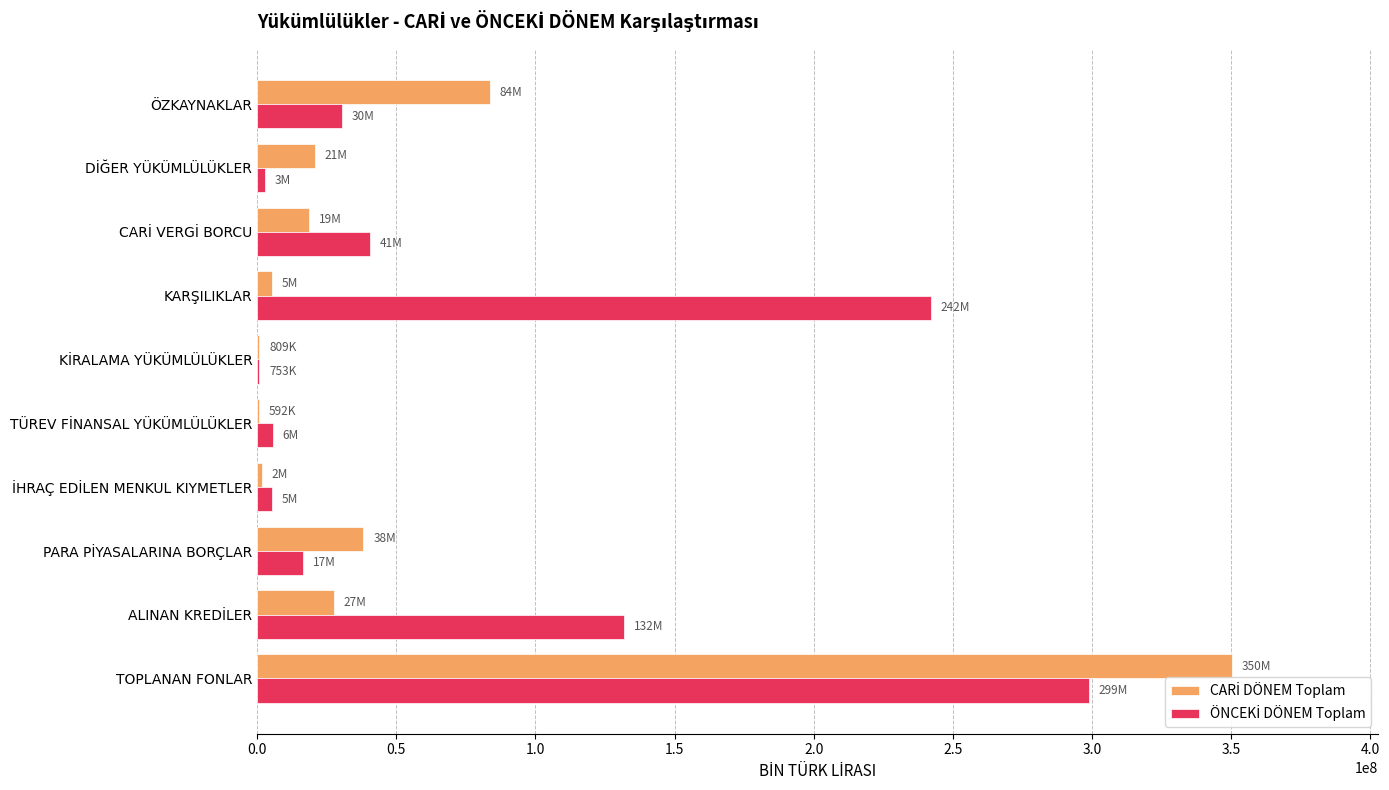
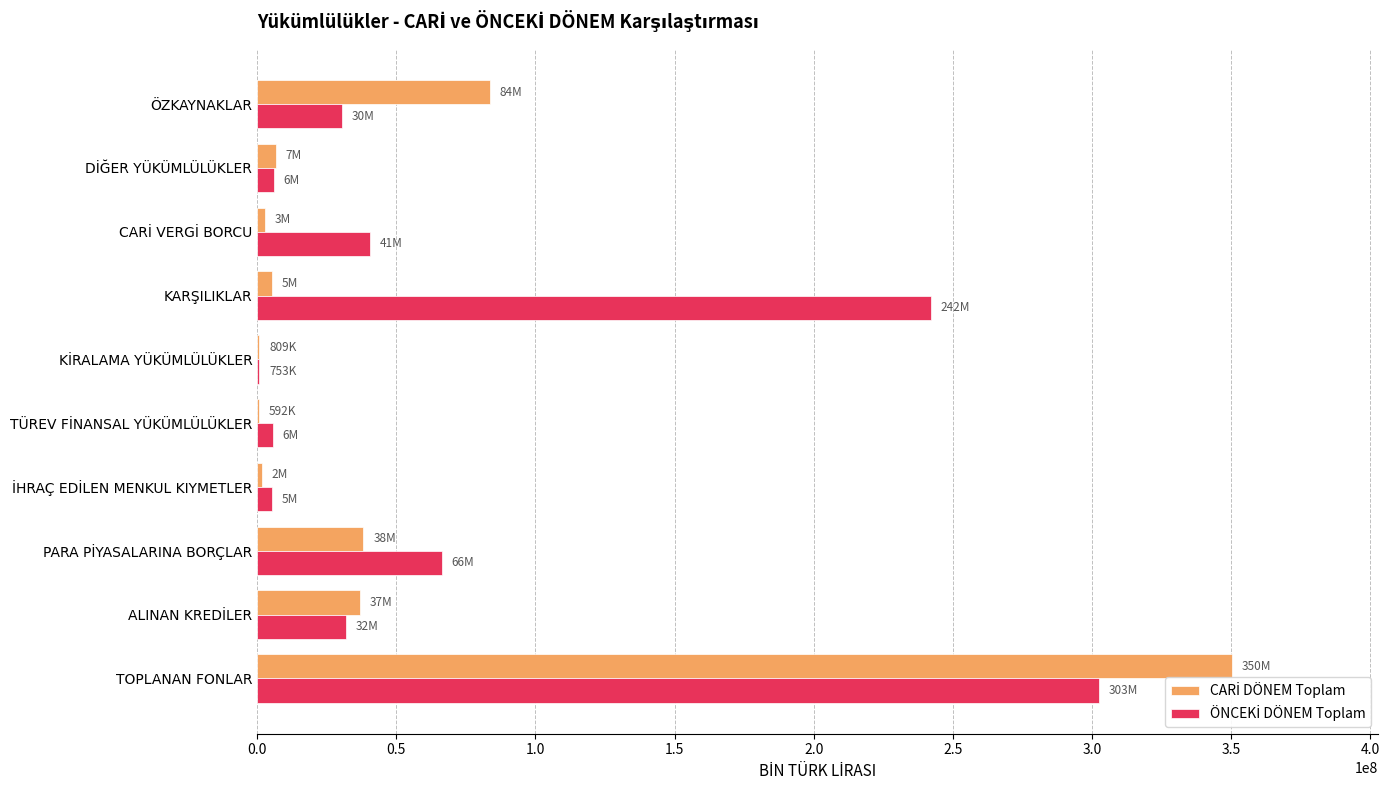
  {
    "CARİ DÖNEM Toplam": {
      "ÖZKAYNAKLAR": "84M",
-     "DİĞER YÜKÜMLÜLÜKLER": "21M",
-     "CARİ VERGİ BORCU": "19M",
+     "DİĞER YÜKÜMLÜLÜKLER": "7M",
+     "CARİ VERGİ BORCU": "3M",
      "KARŞILIKLAR": "5M",
      "KİRALAMA YÜKÜMLÜLÜKLER": "809K",
      "TÜREV FİNANSAL YÜKÜMLÜLÜKLER": "592K",
      "İHRAÇ EDİLEN MENKUL KIYMETLER": "2M",
      "PARA PİYASALARINA BORÇLAR": "38M",
-     "ALINAN KREDİLER": "27M",
+     "ALINAN KREDİLER": "37M",
      "TOPLANAN FONLAR": "350M"
    },
    "ÖNCEKİ DÖNEM Toplam": {
      "ÖZKAYNAKLAR": "30M",
-     "DİĞER YÜKÜMLÜLÜKLER": "3M",
+     "DİĞER YÜKÜMLÜLÜKLER": "6M",
      "CARİ VERGİ BORCU": "41M",
      "KARŞILIKLAR": "242M",
      "KİRALAMA YÜKÜMLÜLÜKLER": "753K",
      "TÜREV FİNANSAL YÜKÜMLÜLÜKLER": "6M",
      "İHRAÇ EDİLEN MENKUL KIYMETLER": "5M",
-     "PARA PİYASALARINA BORÇLAR": "17M",
-     "ALINAN KREDİLER": "132M",
-     "TOPLANAN FONLAR": "299M"
+     "PARA PİYASALARINA BORÇLAR": "66M",
+     "ALINAN KREDİLER": "32M",
+     "TOPLANAN FONLAR": "303M"
    }
  }
